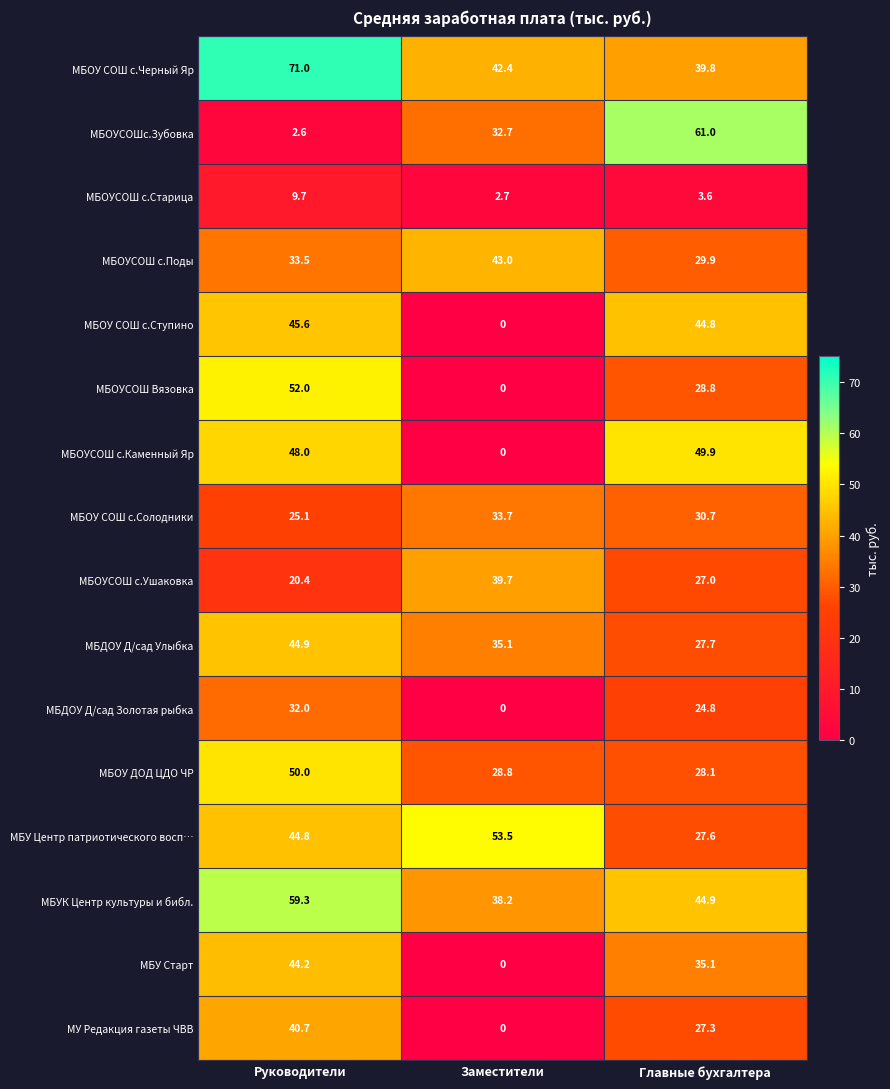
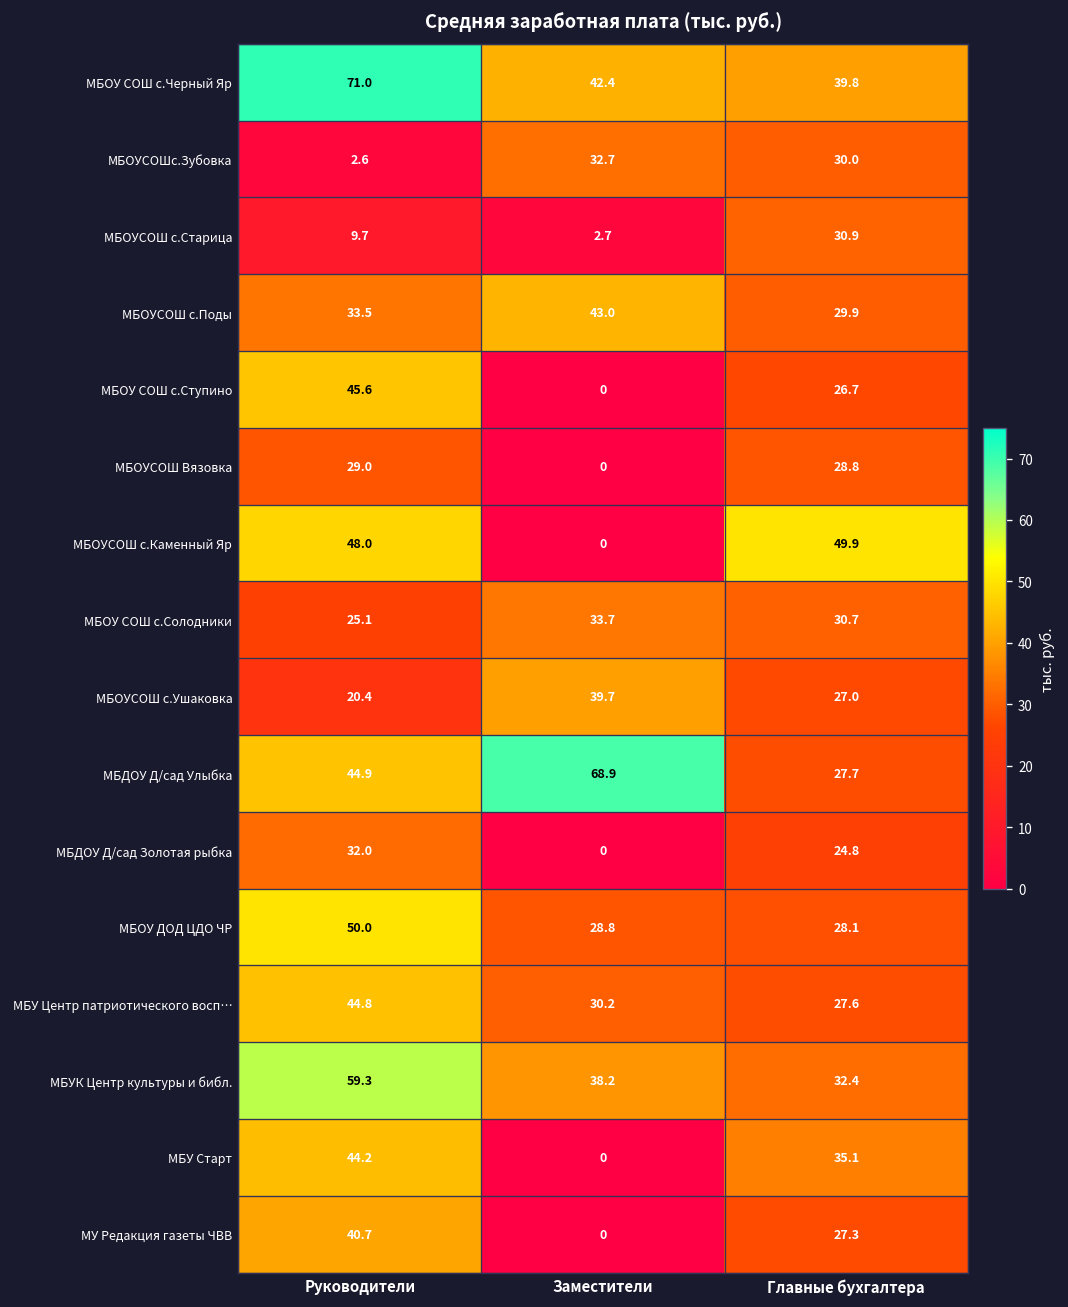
  {
    "МБОУ СОШ с.Черный Яр": {
      "Руководители": 71.0,
      "Заместители": 42.4,
      "Главные бухгалтера": 39.8
    },
    "МБОУСОШс.Зубовка": {
      "Руководители": 2.6,
      "Заместители": 32.7,
-     "Главные бухгалтера": 61.0
+     "Главные бухгалтера": 30.0
    },
    "МБОУСОШ с.Старица": {
      "Руководители": 9.7,
      "Заместители": 2.7,
-     "Главные бухгалтера": 3.6
+     "Главные бухгалтера": 30.9
    },
    "МБОУСОШ с.Поды": {
      "Руководители": 33.5,
      "Заместители": 43.0,
      "Главные бухгалтера": 29.9
    },
    "МБОУ СОШ с.Ступино": {
      "Руководители": 45.6,
      "Заместители": 0,
-     "Главные бухгалтера": 44.8
+     "Главные бухгалтера": 26.7
    },
    "МБОУСОШ Вязовка": {
-     "Руководители": 52.0,
+     "Руководители": 29.0,
      "Заместители": 0,
      "Главные бухгалтера": 28.8
    },
    "МБОУСОШ с.Каменный Яр": {
      "Руководители": 48.0,
      "Заместители": 0,
      "Главные бухгалтера": 49.9
    },
    "МБОУ СОШ с.Солодники": {
      "Руководители": 25.1,
      "Заместители": 33.7,
      "Главные бухгалтера": 30.7
    },
    "МБОУСОШ с.Ушаковка": {
      "Руководители": 20.4,
      "Заместители": 39.7,
      "Главные бухгалтера": 27.0
    },
    "МБДОУ Д/сад Улыбка": {
      "Руководители": 44.9,
-     "Заместители": 35.1,
+     "Заместители": 68.9,
      "Главные бухгалтера": 27.7
    },
    "МБДОУ Д/сад Золотая рыбка": {
      "Руководители": 32.0,
      "Заместители": 0,
      "Главные бухгалтера": 24.8
    },
    "МБОУ ДОД ЦДО ЧР": {
      "Руководители": 50.0,
      "Заместители": 28.8,
      "Главные бухгалтера": 28.1
    },
    "МБУ Центр патриотического восп…": {
      "Руководители": 44.8,
-     "Заместители": 53.5,
+     "Заместители": 30.2,
      "Главные бухгалтера": 27.6
    },
    "МБУК Центр культуры и библ.": {
      "Руководители": 59.3,
      "Заместители": 38.2,
-     "Главные бухгалтера": 44.9
+     "Главные бухгалтера": 32.4
    },
    "МБУ Старт": {
      "Руководители": 44.2,
      "Заместители": 0,
      "Главные бухгалтера": 35.1
    },
    "МУ Редакция газеты ЧВВ": {
      "Руководители": 40.7,
      "Заместители": 0,
      "Главные бухгалтера": 27.3
    }
  }
